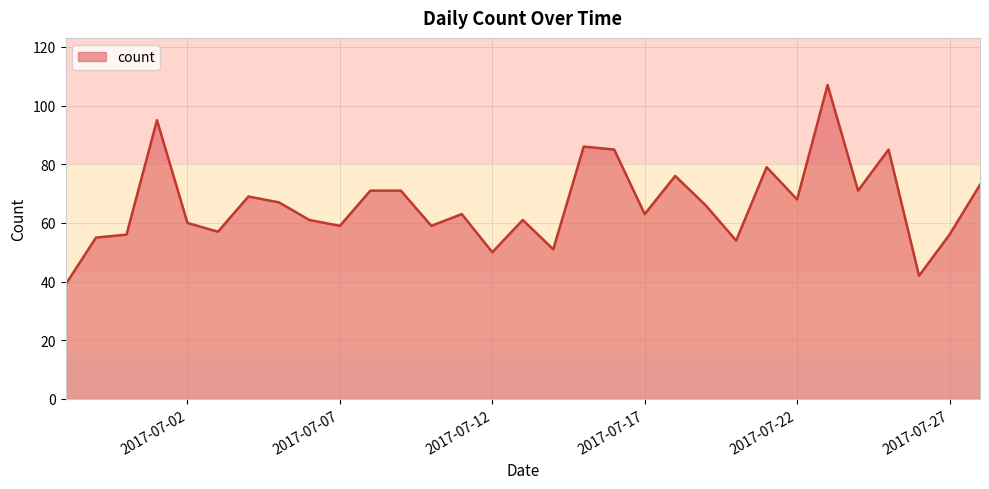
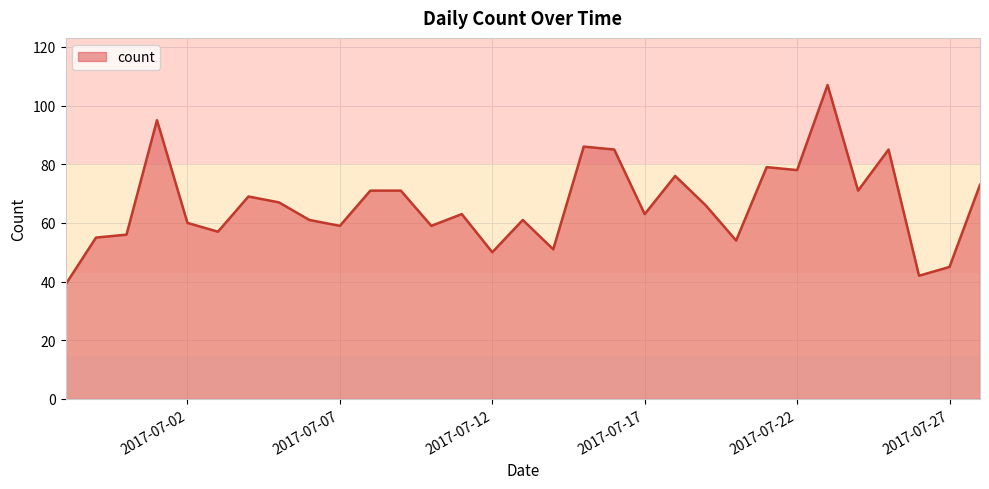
  {
    "2017-07-02": 60,
    "2017-07-07": 59,
    "2017-07-12": 50,
    "2017-07-17": 63,
-   "2017-07-22": 68,
-   "2017-07-27": 56
+   "2017-07-22": 78,
+   "2017-07-27": 45
  }
